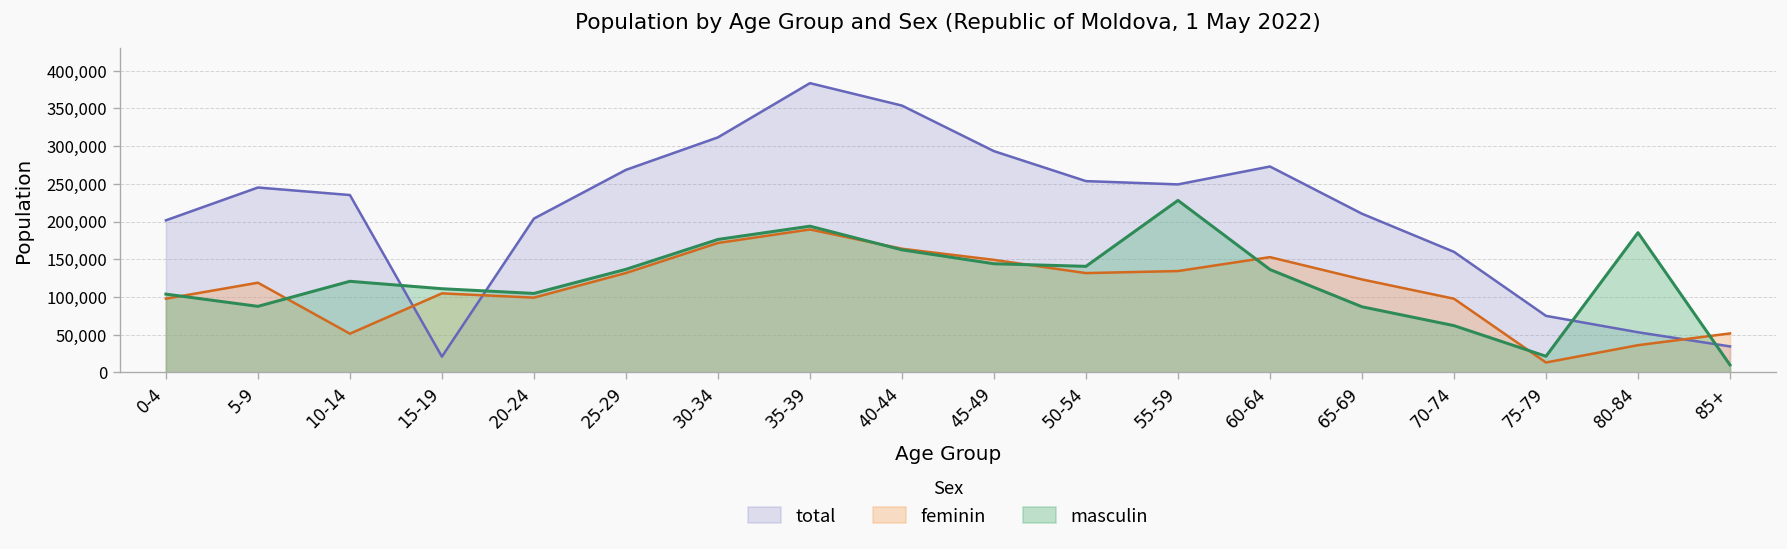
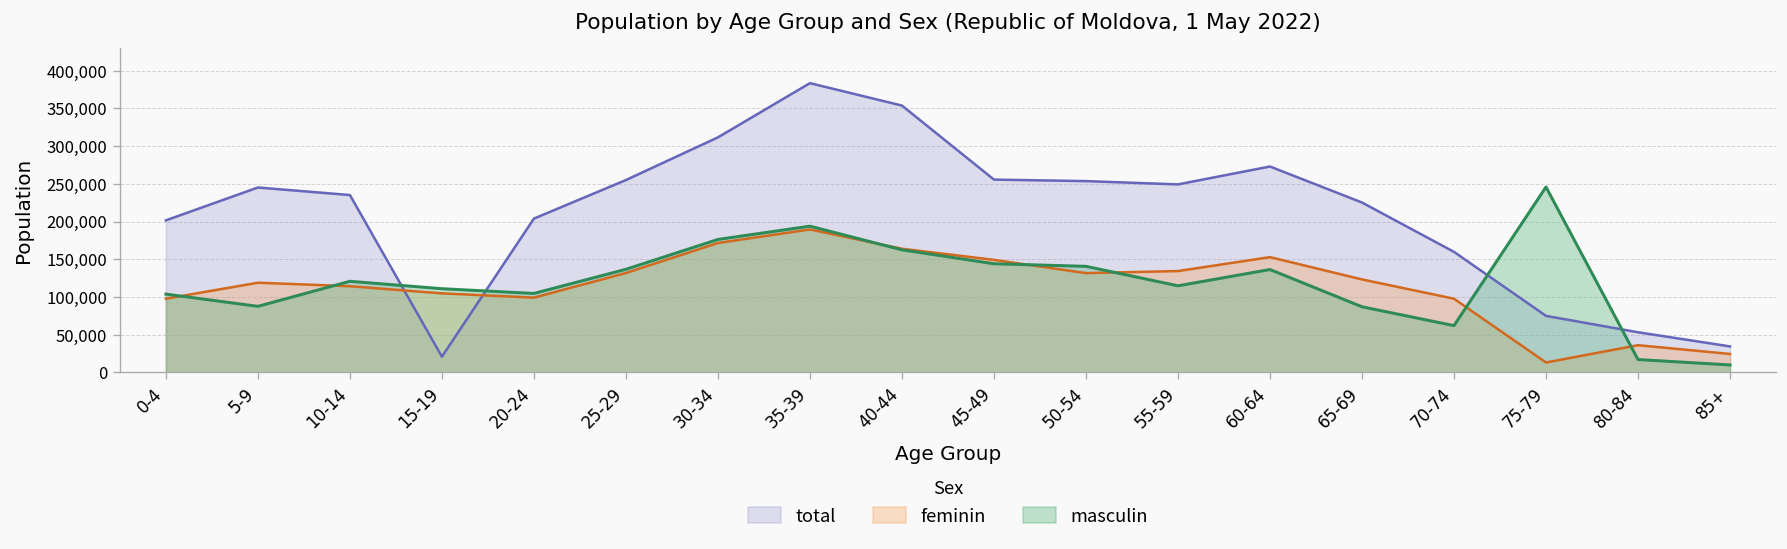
  {
    "total": {
      "0-4": "200,000",
      "5-9": "250,000",
      "10-14": "240,000",
      "15-19": "20,000",
      "20-24": "200,000",
-     "25-29": "270,000",
+     "25-29": "260,000",
      "30-34": "310,000",
      "35-39": "380,000",
      "40-44": "350,000",
-     "45-49": "290,000",
+     "45-49": "260,000",
      "50-54": "250,000",
      "55-59": "250,000",
      "60-64": "270,000",
-     "65-69": "210,000",
+     "65-69": "230,000",
      "70-74": "160,000",
      "75-79": "80,000",
      "80-84": "50,000",
      "85+": "30,000"
    },
    "feminin": {
      "0-4": "100,000",
      "5-9": "120,000",
-     "10-14": "50,000",
+     "10-14": "110,000",
      "15-19": "100,000",
      "20-24": "100,000",
      "25-29": "130,000",
      "30-34": "170,000",
      "35-39": "190,000",
      "45-49": "150,000",
      "50-54": "130,000",
      "55-59": "130,000",
      "60-64": "150,000",
      "65-69": "120,000",
      "70-74": "100,000",
      "75-79": "10,000",
      "80-84": "40,000",
-     "85+": "50,000"
+     "85+": "20,000"
    },
    "masculin": {
      "0-4": "100,000",
      "5-9": "90,000",
      "10-14": "120,000",
      "15-19": "110,000",
      "20-24": "100,000",
      "25-29": "140,000",
      "30-34": "180,000",
      "35-39": "190,000",
      "45-49": "140,000",
      "50-54": "140,000",
-     "55-59": "230,000",
+     "55-59": "110,000",
      "60-64": "140,000",
      "65-69": "90,000",
      "70-74": "60,000",
-     "75-79": "20,000",
-     "80-84": "190,000",
+     "75-79": "250,000",
+     "80-84": "20,000",
      "85+": "10,000"
    }
  }
